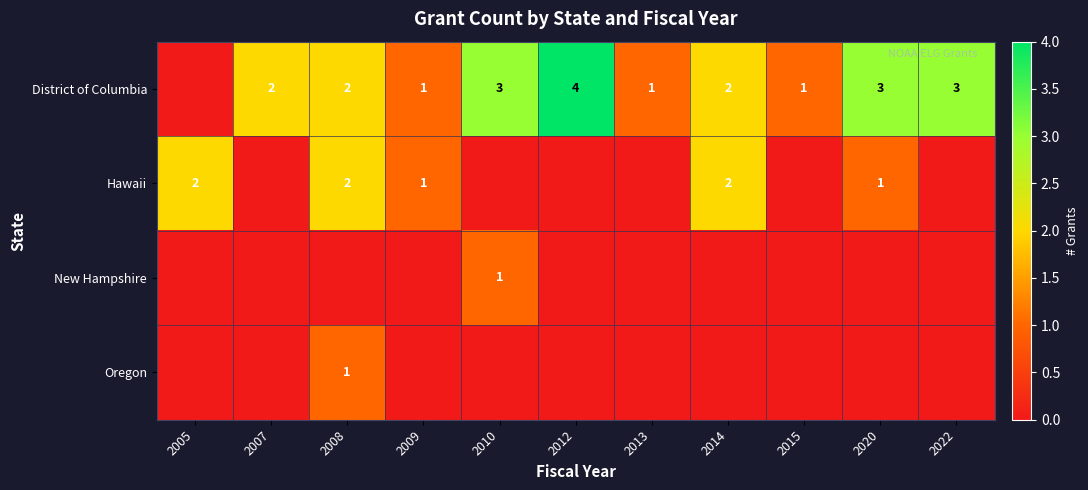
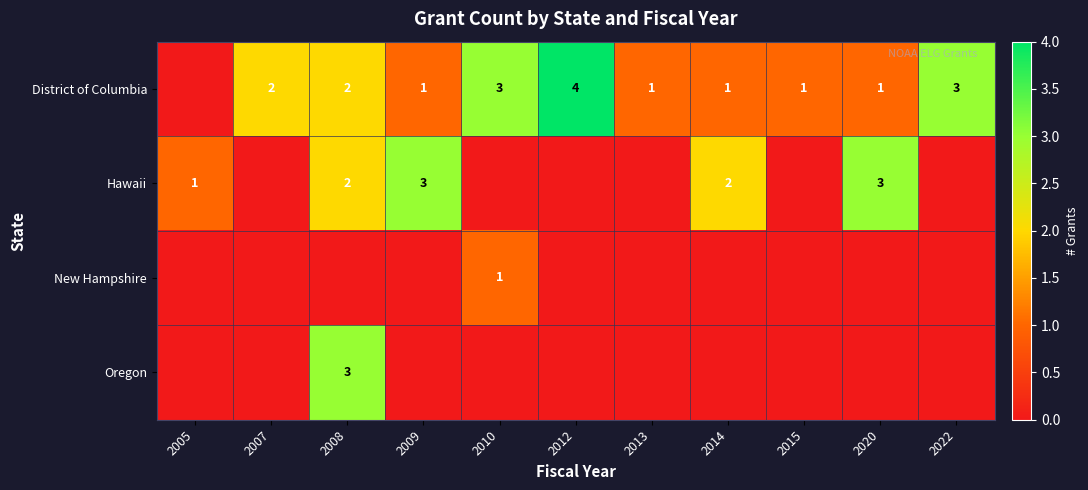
  {
    "District of Columbia": {
      "2007": 2,
      "2008": 2,
      "2009": 1,
      "2010": 3,
      "2012": 4,
      "2013": 1,
-     "2014": 2,
+     "2014": 1,
      "2015": 1,
-     "2020": 3
+     "2020": 1
    },
    "Hawaii": {
-     "2005": 2,
+     "2005": 1,
      "2008": 2,
-     "2009": 1,
+     "2009": 3,
      "2014": 2,
-     "2020": 1
+     "2020": 3
    },
    "New Hampshire": {
      "2010": 1
    },
    "Oregon": {
-     "2008": 1
+     "2008": 3
    }
  }
